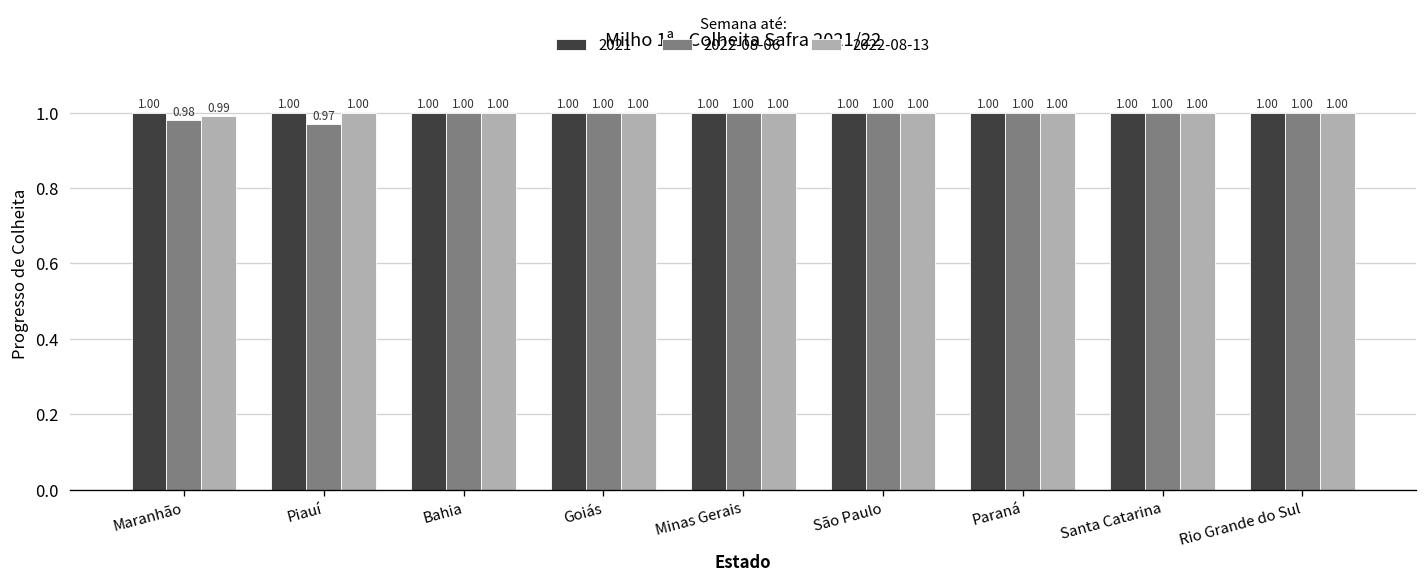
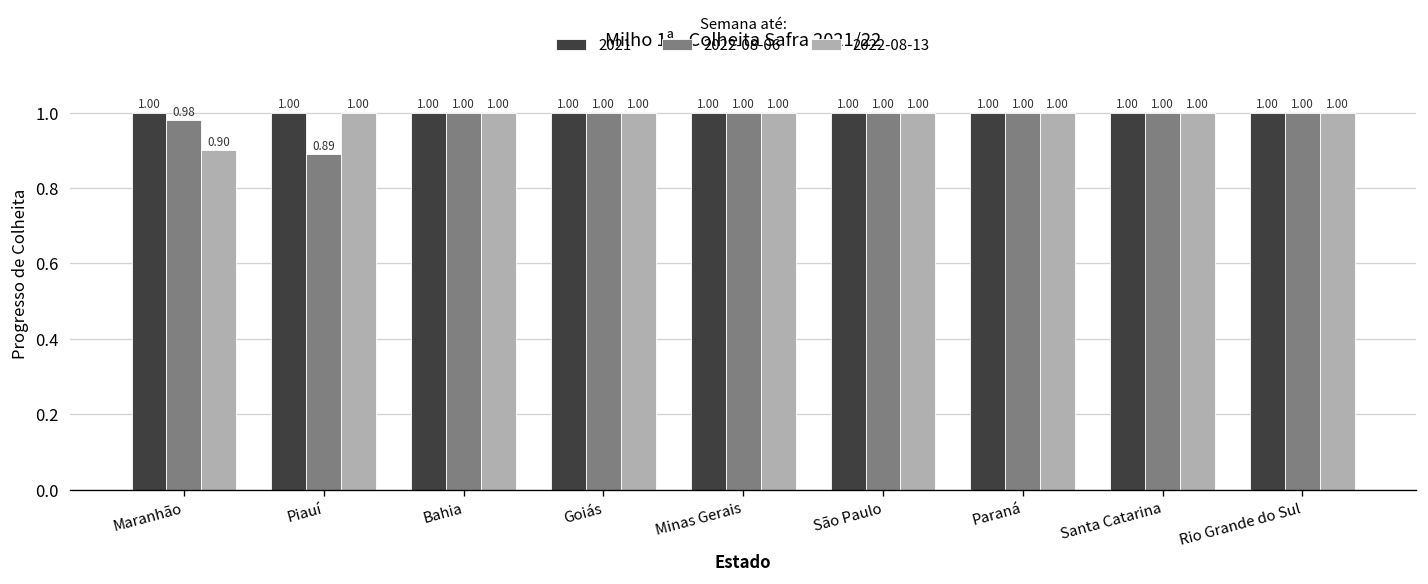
  {
    "2021": {
      "Maranhão": 1.00,
      "Piauí": 1.00,
      "Bahia": 1.00,
      "Goiás": 1.00,
      "Minas Gerais": 1.00,
      "São Paulo": 1.00,
      "Paraná": 1.00,
      "Santa Catarina": 1.00,
      "Rio Grande do Sul": 1.00
    },
    "2022-08-06": {
      "Maranhão": 0.98,
-     "Piauí": 0.97,
+     "Piauí": 0.89,
      "Bahia": 1.00,
      "Goiás": 1.00,
      "Minas Gerais": 1.00,
      "São Paulo": 1.00,
      "Paraná": 1.00,
      "Santa Catarina": 1.00,
      "Rio Grande do Sul": 1.00
    },
    "2022-08-13": {
-     "Maranhão": 0.99,
+     "Maranhão": 0.90,
      "Piauí": 1.00,
      "Bahia": 1.00,
      "Goiás": 1.00,
      "Minas Gerais": 1.00,
      "São Paulo": 1.00,
      "Paraná": 1.00,
      "Santa Catarina": 1.00,
      "Rio Grande do Sul": 1.00
    }
  }
